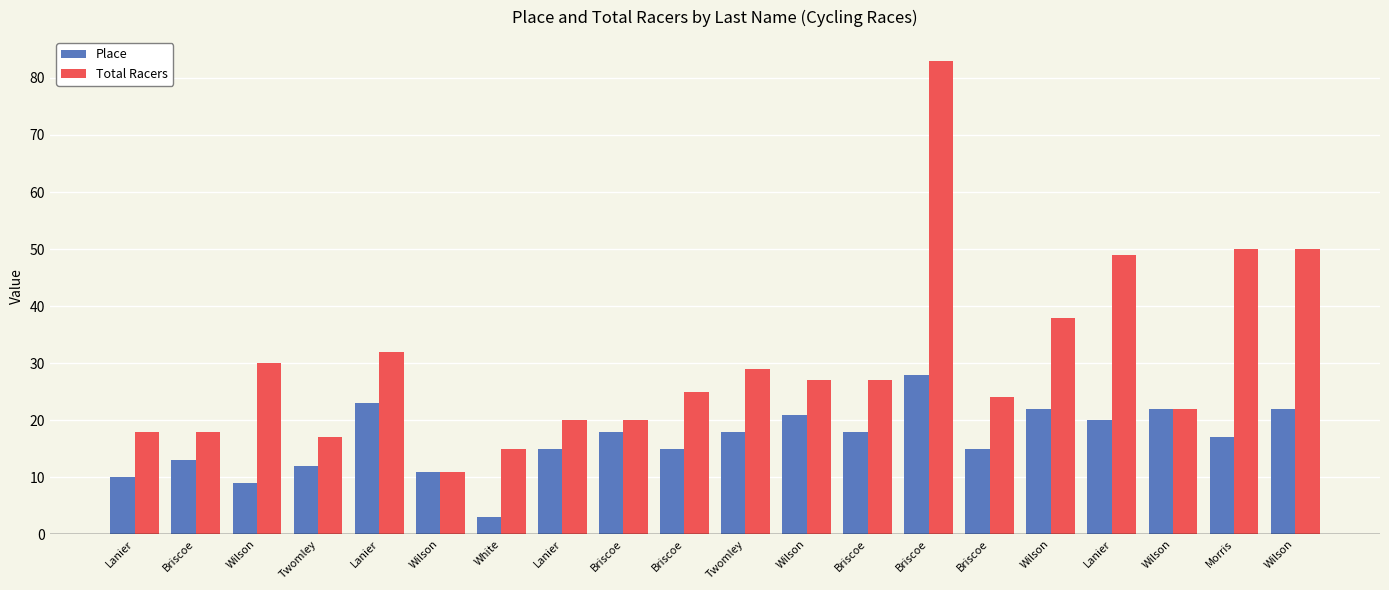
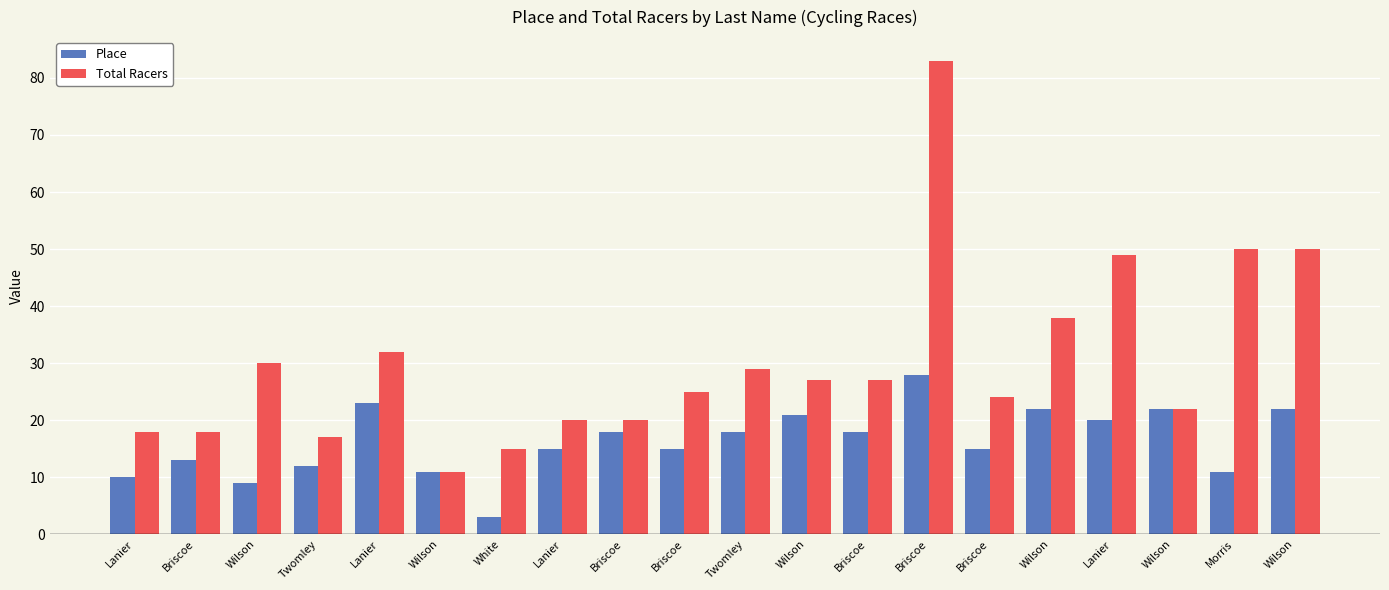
  {
    "Place": {
      "White": 3,
-     "Morris": 17
+     "Morris": 11
    },
    "Total Racers": {
      "White": 15,
      "Morris": 50
    }
  }
